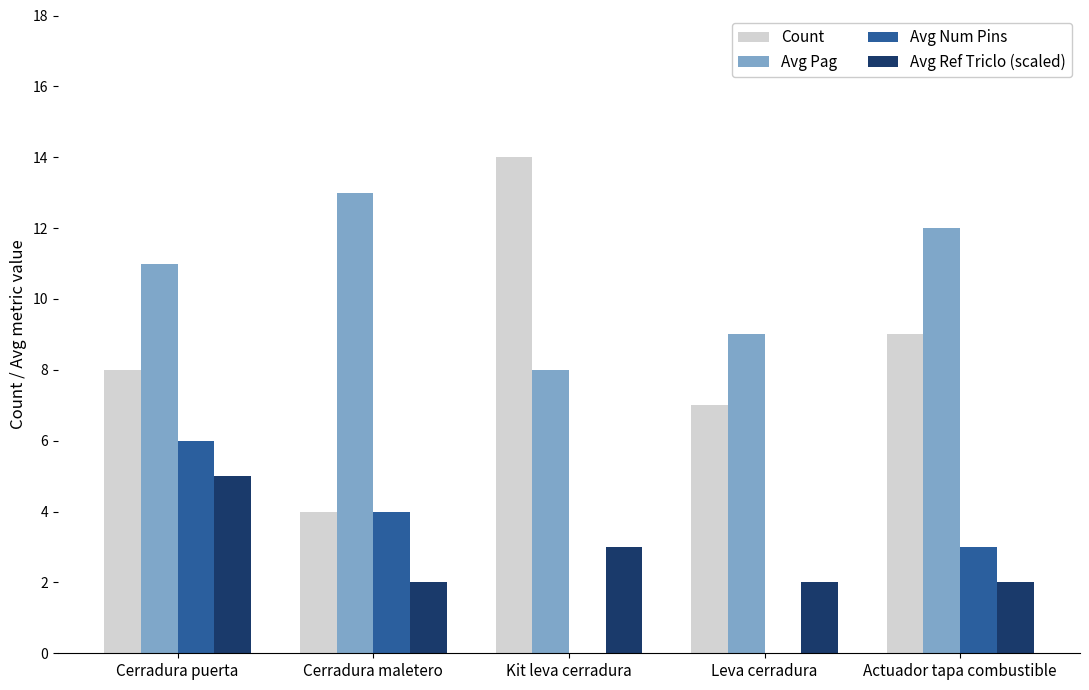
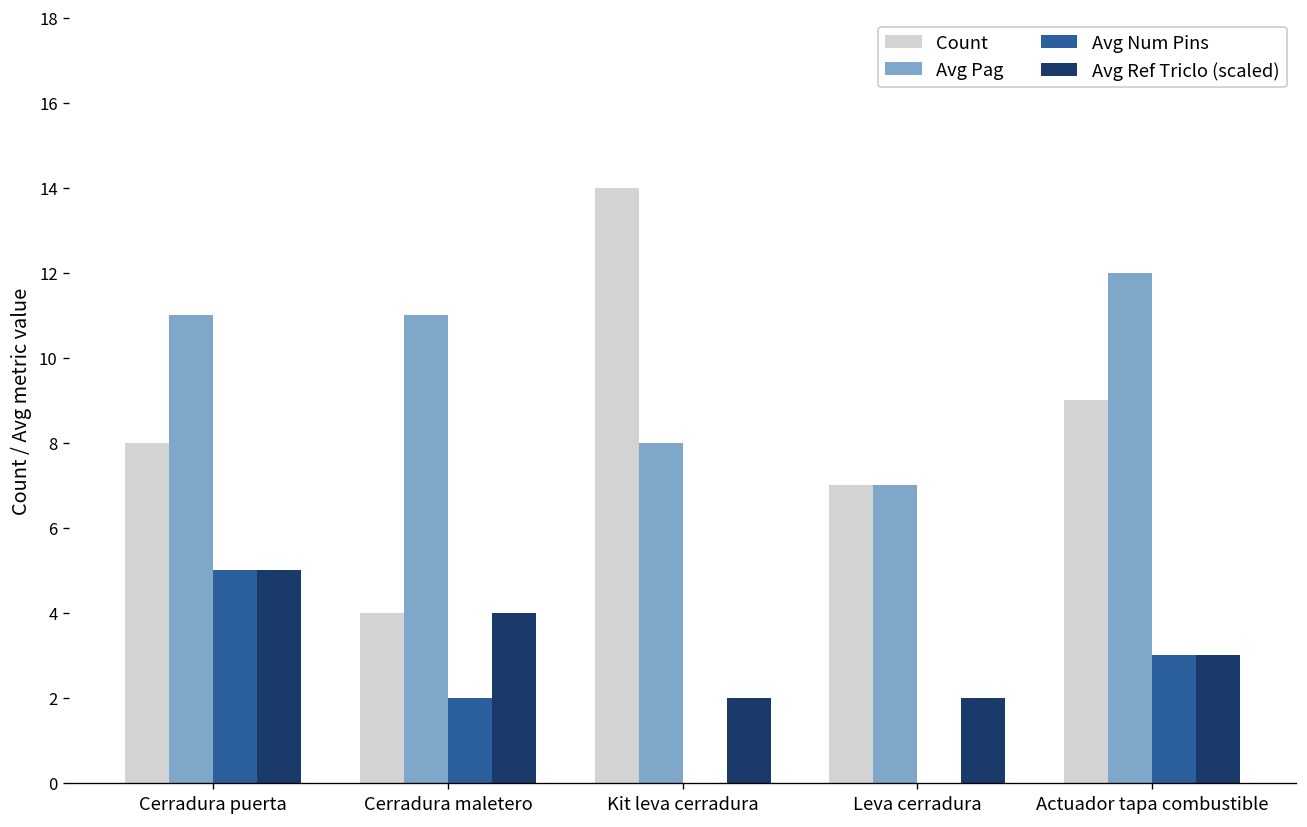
  {
    "Count": {
      "Cerradura puerta": 8,
      "Cerradura maletero": 4,
      "Kit leva cerradura": 14,
      "Leva cerradura": 7,
      "Actuador tapa combustible": 9
    },
    "Avg Pag": {
      "Cerradura puerta": 11,
-     "Cerradura maletero": 13,
+     "Cerradura maletero": 11,
      "Kit leva cerradura": 8,
-     "Leva cerradura": 9,
+     "Leva cerradura": 7,
      "Actuador tapa combustible": 12
    },
    "Avg Num Pins": {
-     "Cerradura puerta": 6,
-     "Cerradura maletero": 4,
+     "Cerradura puerta": 5,
+     "Cerradura maletero": 2,
      "Kit leva cerradura": 0,
      "Leva cerradura": 0,
      "Actuador tapa combustible": 3
    },
    "Avg Ref Triclo (scaled)": {
      "Cerradura puerta": 5,
-     "Cerradura maletero": 2,
-     "Kit leva cerradura": 3,
+     "Cerradura maletero": 4,
+     "Kit leva cerradura": 2,
      "Leva cerradura": 2,
-     "Actuador tapa combustible": 2
+     "Actuador tapa combustible": 3
    }
  }
